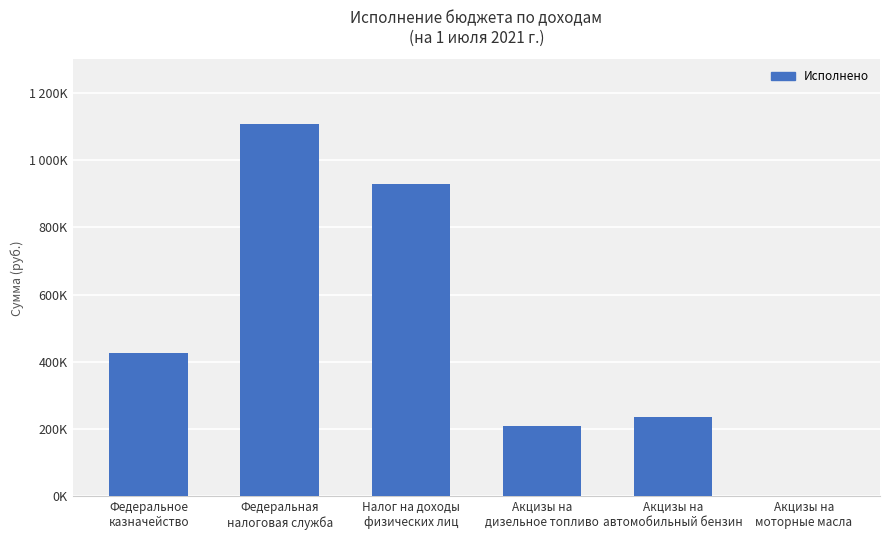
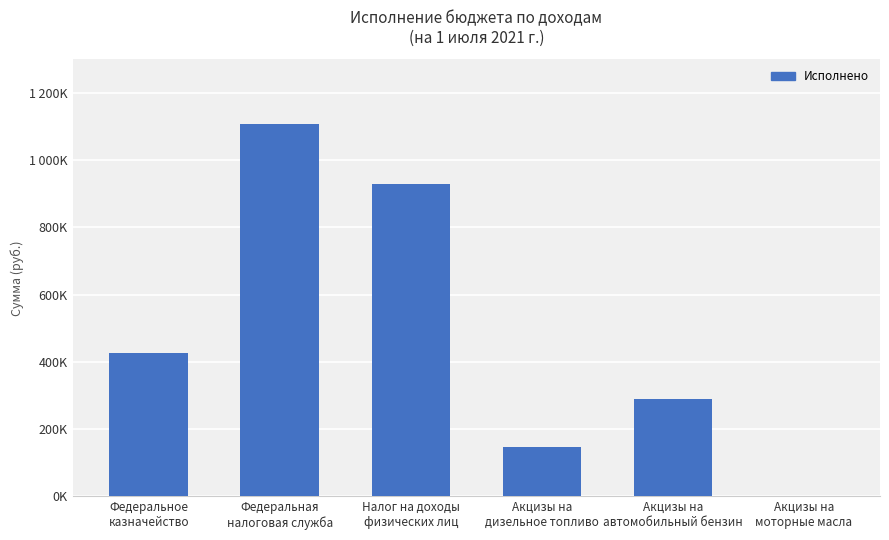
  {
    "Федеральное казначейство": 430000,
    "Федеральная налоговая служба": 1110000,
    "Налог на доходы физических лиц": 930000,
-   "Акцизы на дизельное топливо": 210000,
-   "Акцизы на автомобильный бензин": 240000
+   "Акцизы на дизельное топливо": 150000,
+   "Акцизы на автомобильный бензин": 290000
  }
